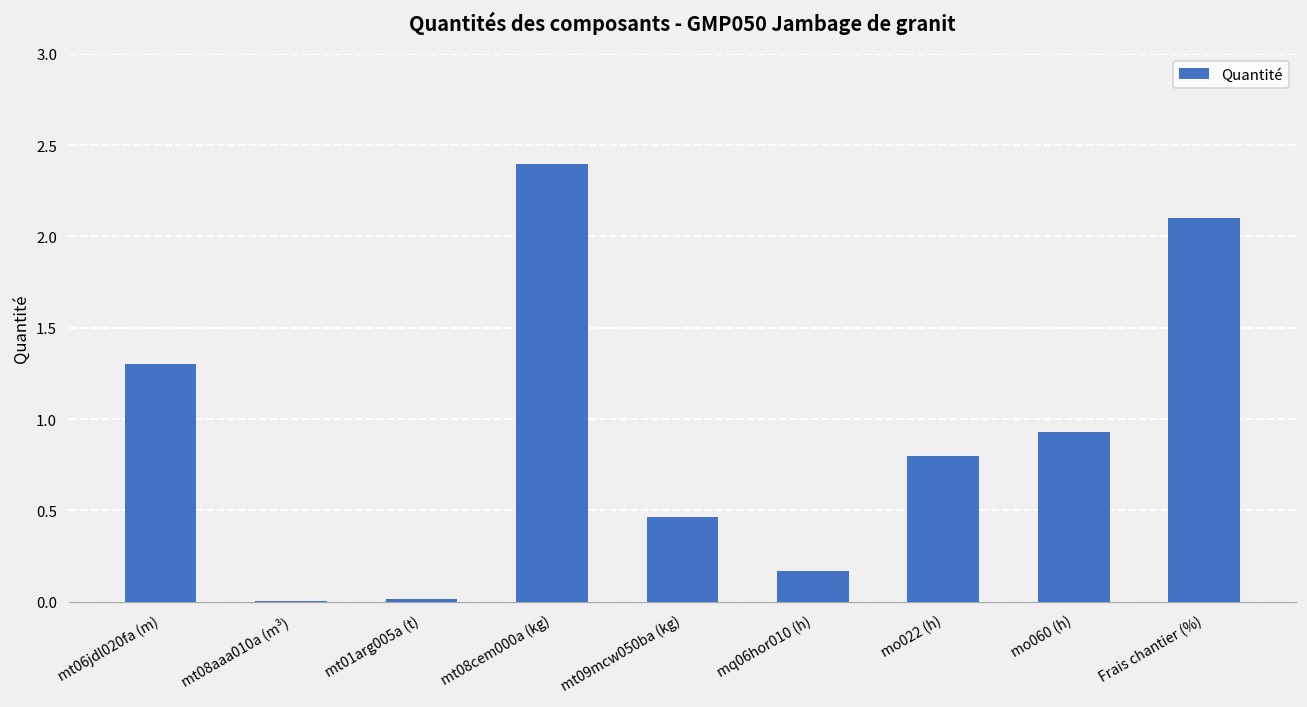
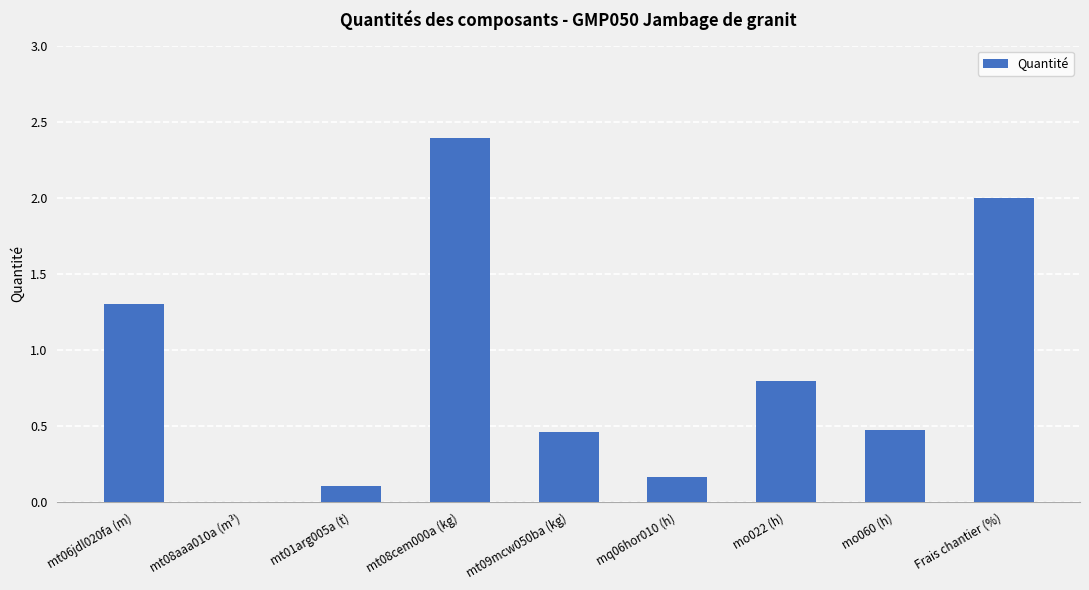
  {
    "mt06jdl020fa (m)": 1.30,
-   "mt01arg005a (t)": 0.02,
+   "mt01arg005a (t)": 0.11,
    "mt08cem000a (kg)": 2.39,
    "mt09mcw050ba (kg)": 0.46,
    "mq06hor010 (h)": 0.17,
    "mo022 (h)": 0.80,
-   "mo060 (h)": 0.93,
-   "Frais chantier (%)": 2.1
+   "mo060 (h)": 0.48,
+   "Frais chantier (%)": 2.0
  }
